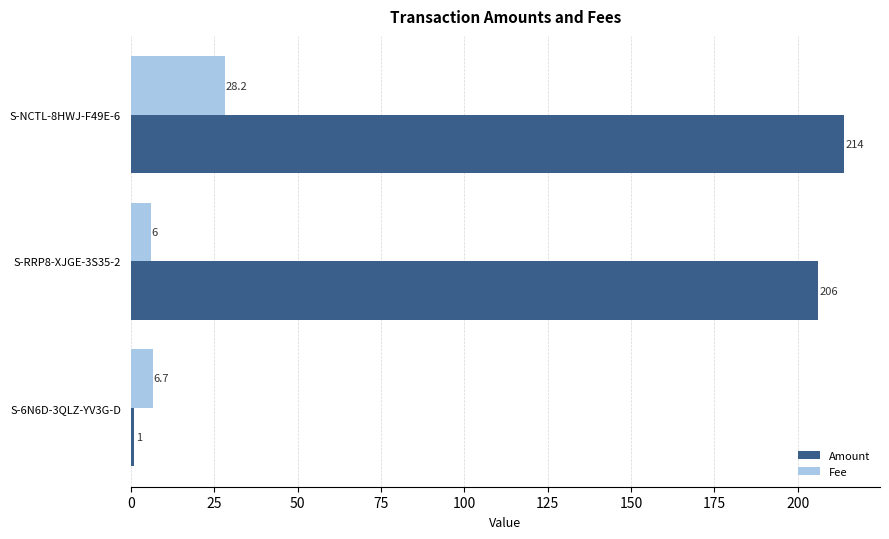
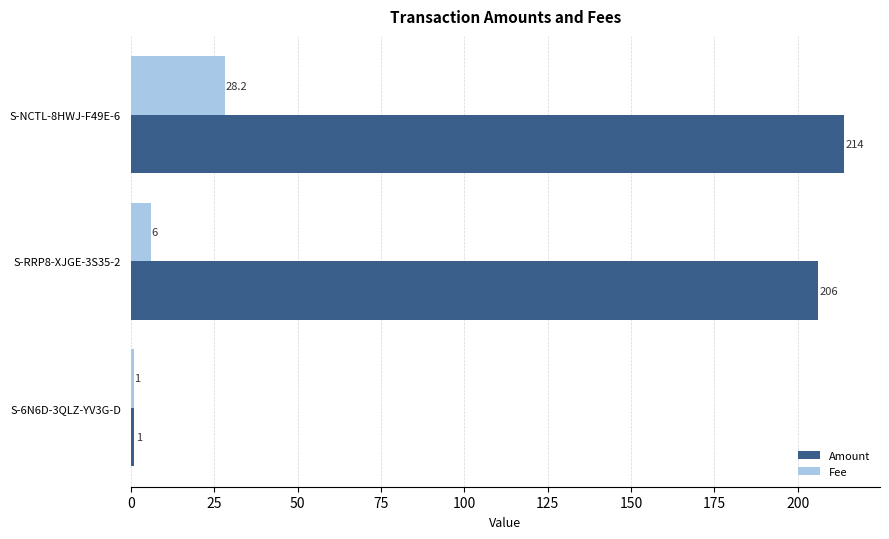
  {
    "Amount": {
      "S-NCTL-8HWJ-F49E-6": 214,
      "S-RRP8-XJGE-3S35-2": 206,
      "S-6N6D-3QLZ-YV3G-D": 1
    },
    "Fee": {
      "S-NCTL-8HWJ-F49E-6": 28.2,
      "S-RRP8-XJGE-3S35-2": 6,
-     "S-6N6D-3QLZ-YV3G-D": 6.7
+     "S-6N6D-3QLZ-YV3G-D": 1
    }
  }
